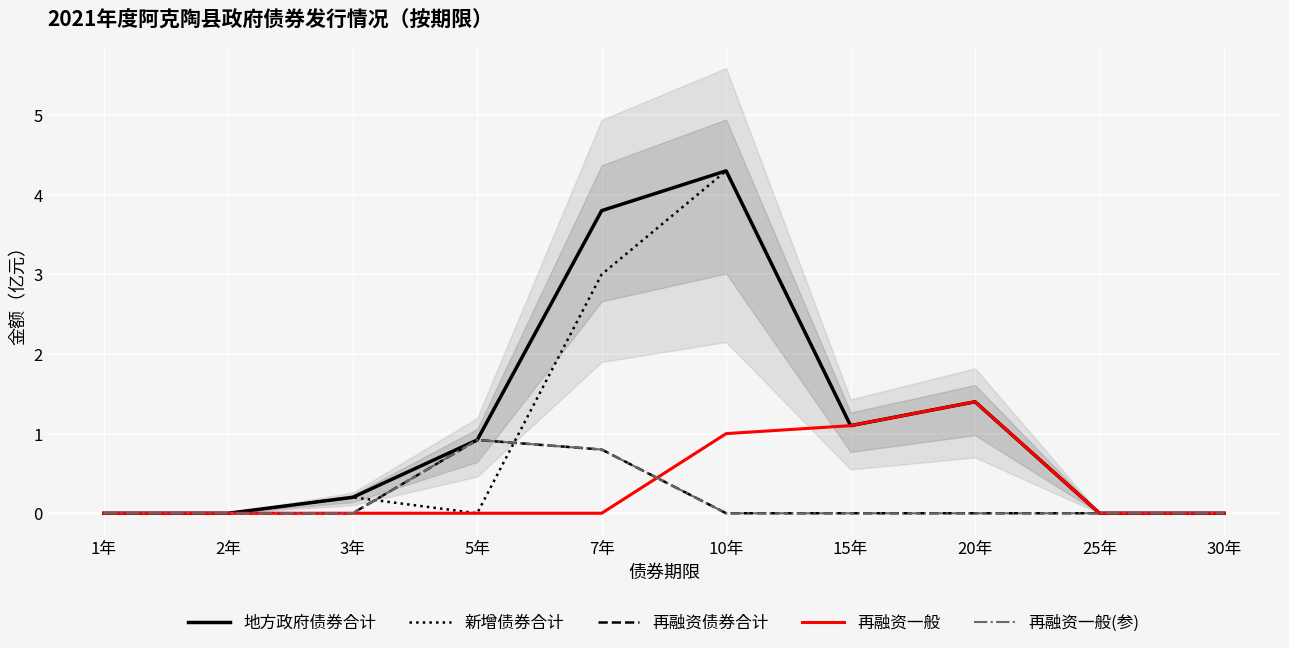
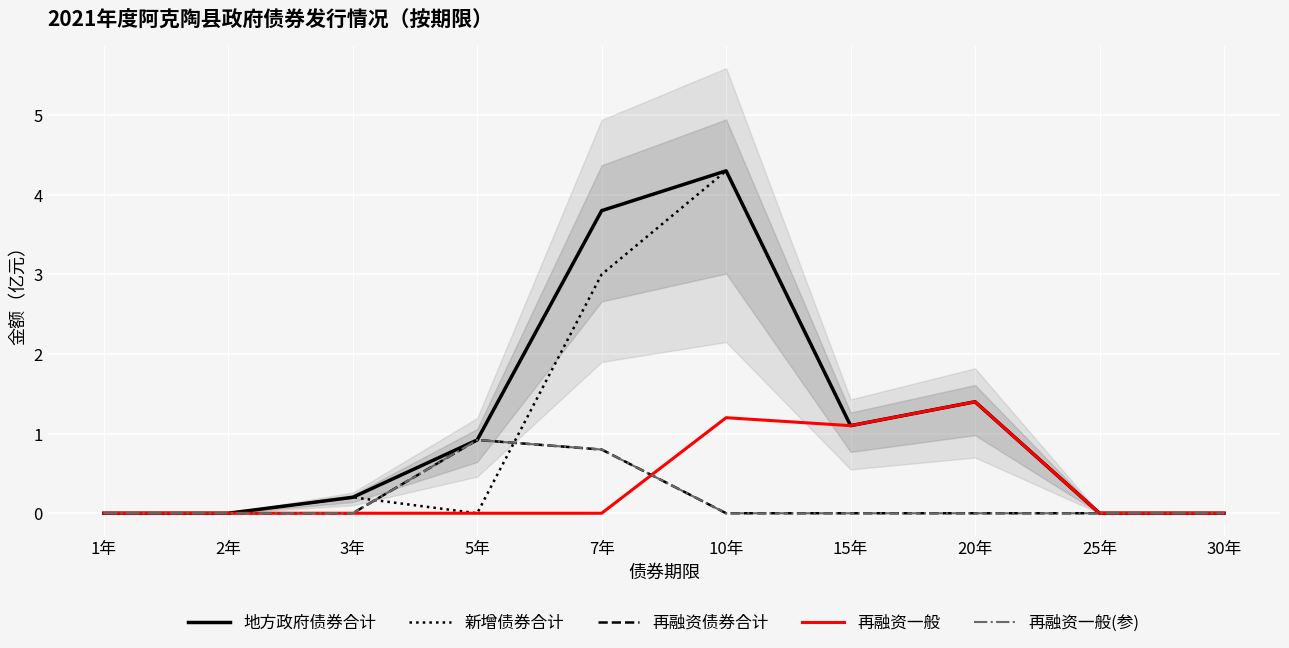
  {
    "再融资一般": {
      "7年": 0.0,
-     "10年": 1.0
+     "10年": 1.2
    }
  }
